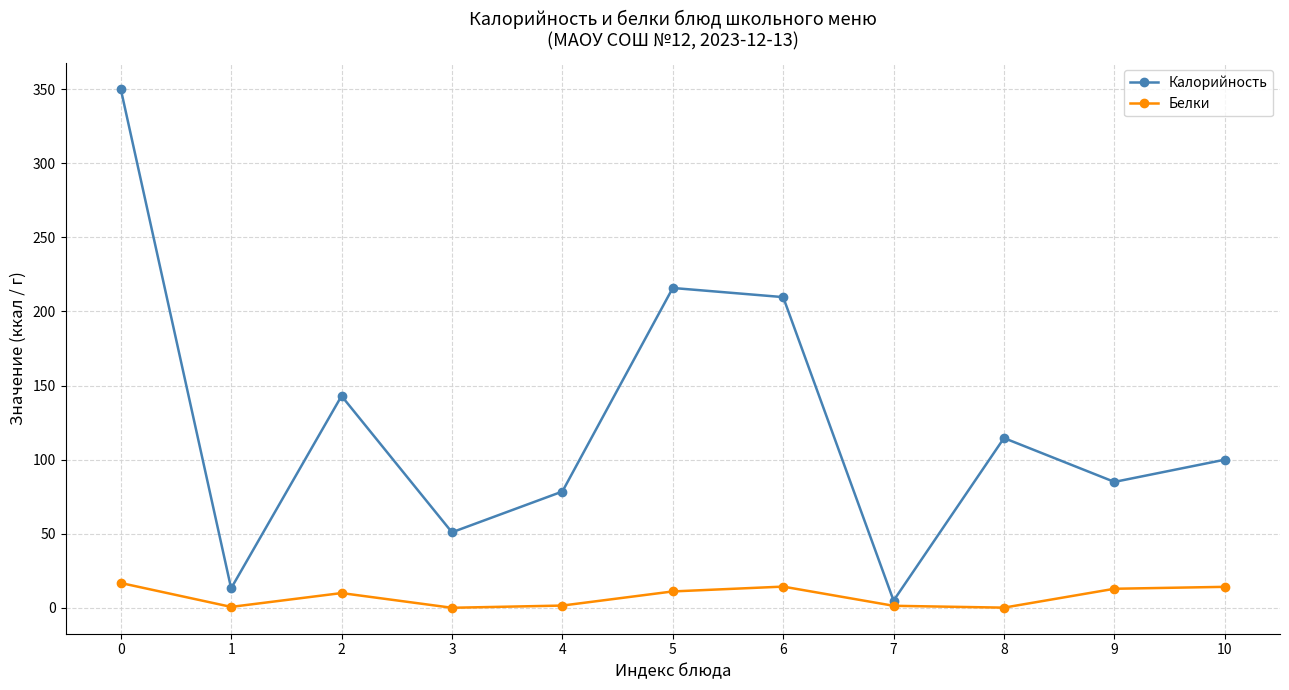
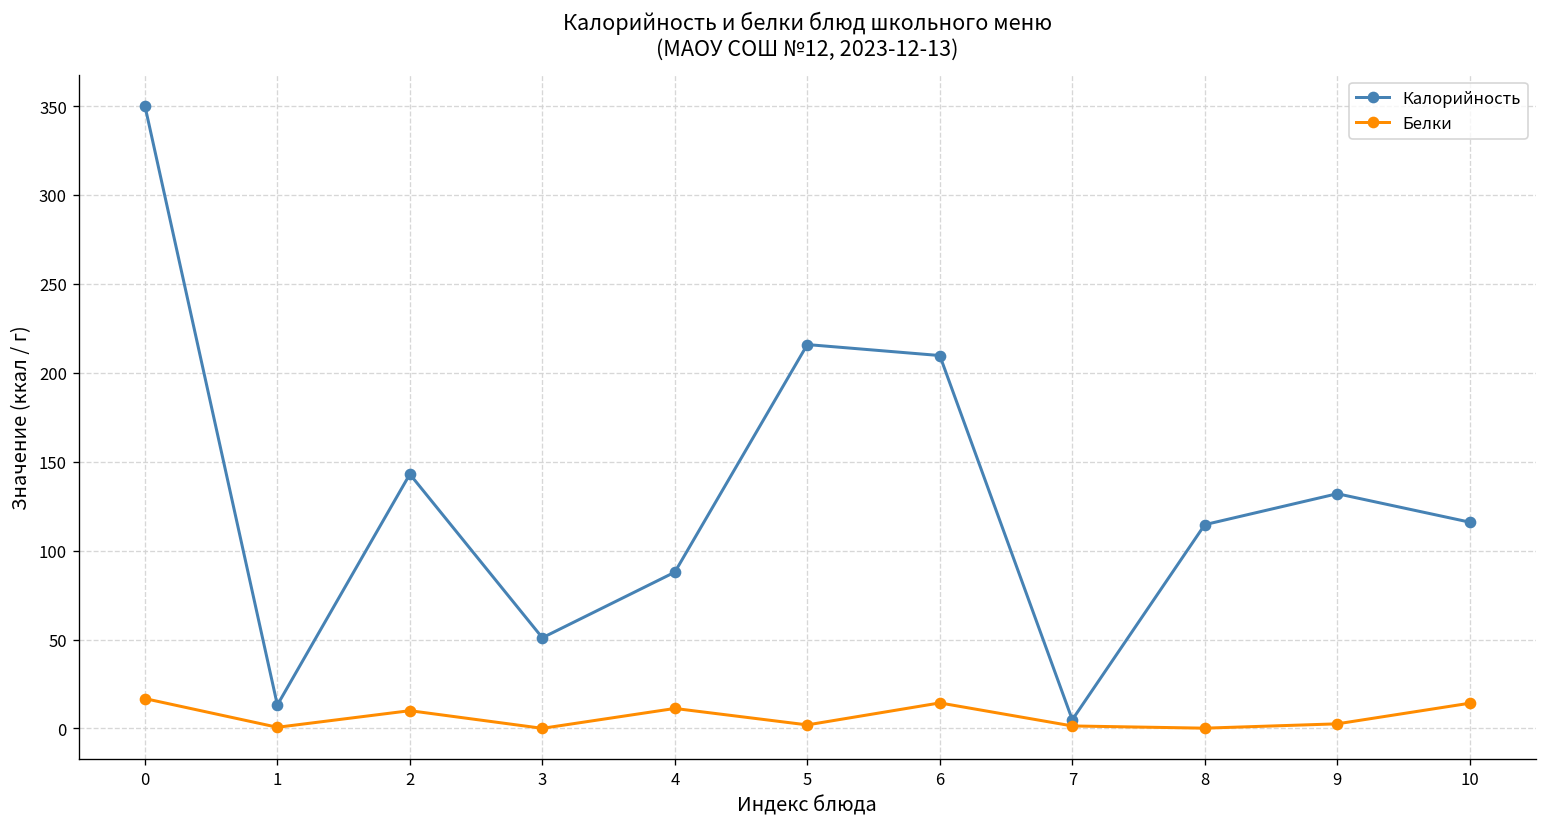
  {
    "Калорийность": {
      "0": 350,
      "1": 13,
      "2": 143,
      "3": 51,
-     "4": 79,
+     "4": 88,
      "5": 216,
      "6": 210,
      "7": 5,
      "8": 115,
-     "9": 85,
-     "10": 100
+     "9": 132,
+     "10": 116
    },
    "Белки": {
      "0": 17,
      "1": 1,
      "2": 10,
      "3": 0,
-     "4": 2,
-     "5": 11,
+     "4": 11,
+     "5": 2,
      "6": 14,
      "7": 1,
      "8": 0,
-     "9": 13,
+     "9": 3,
      "10": 14
    }
  }
